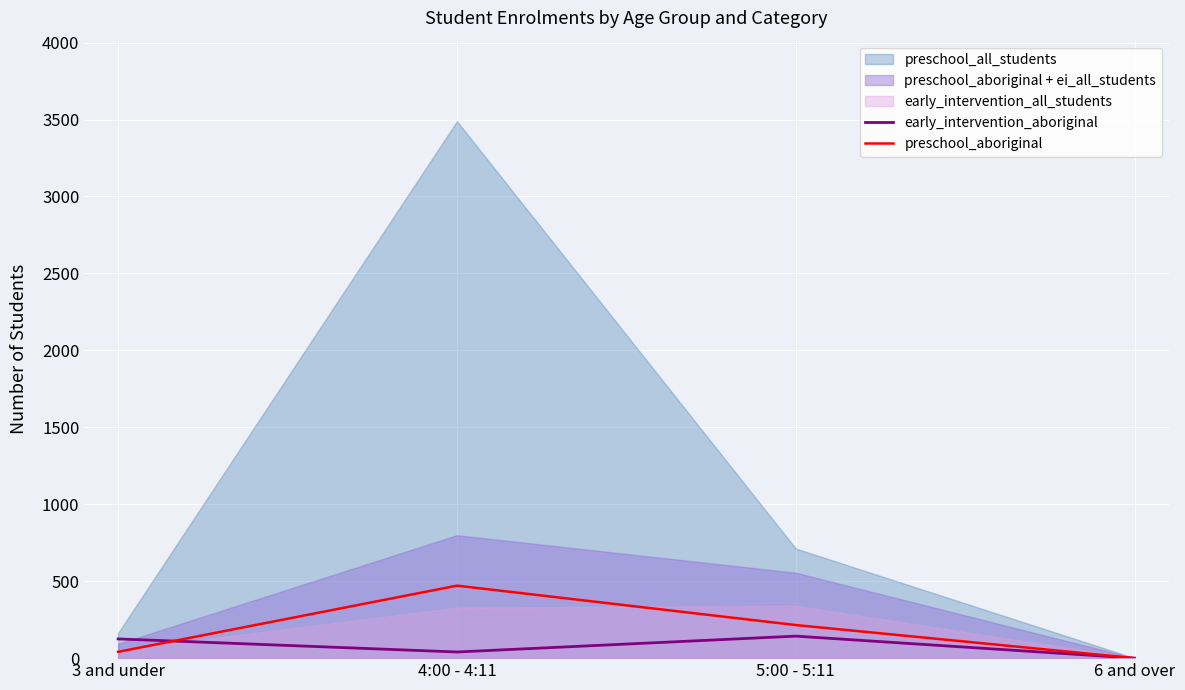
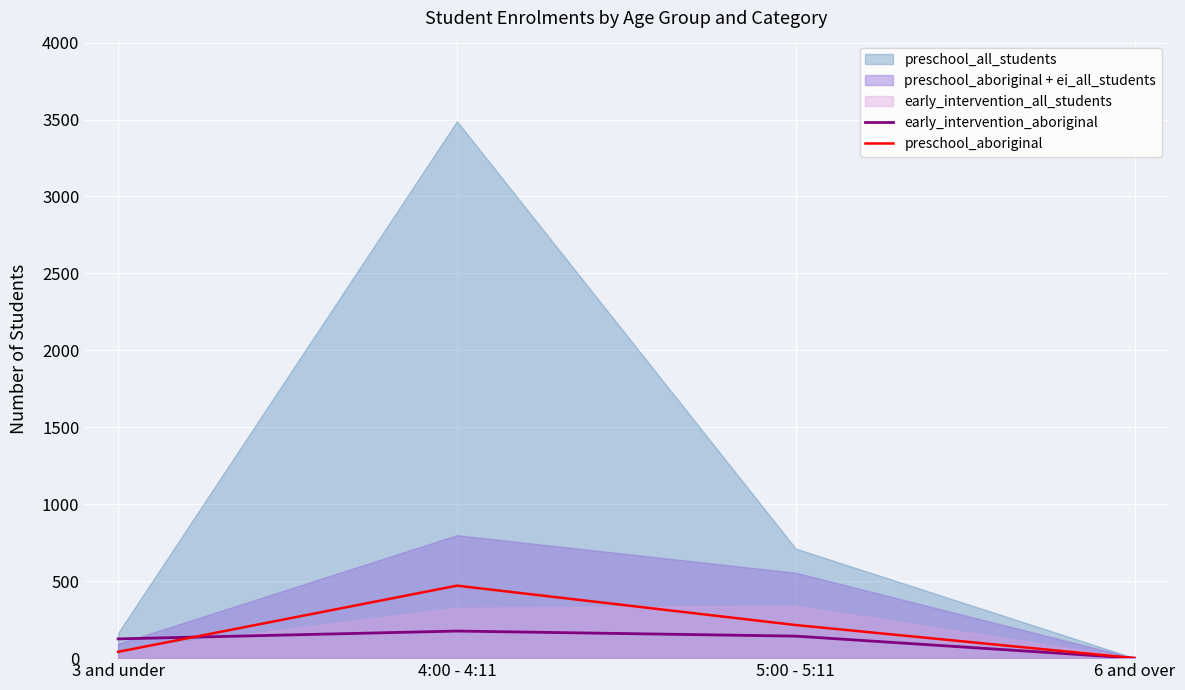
  {
    "early_intervention_aboriginal": {
      "3 and under": 130,
-     "4:00 - 4:11": 40,
+     "4:00 - 4:11": 180,
      "5:00 - 5:11": 140
    },
    "preschool_aboriginal": {
      "4:00 - 4:11": 470,
      "5:00 - 5:11": 220
    },
    "early_intervention_all_students": {
      "4:00 - 4:11": 330,
      "5:00 - 5:11": 340
    }
  }
